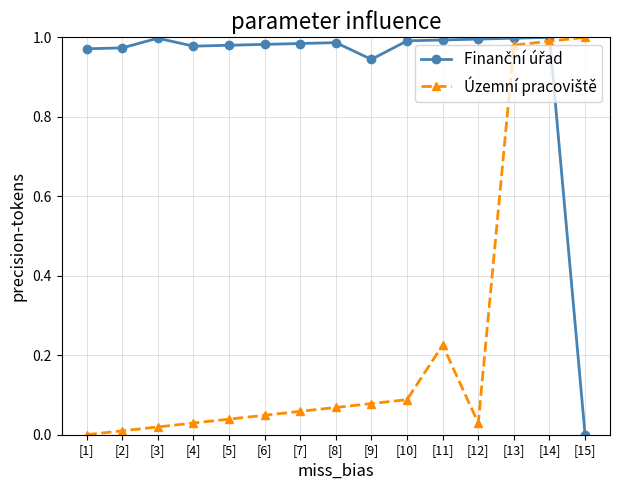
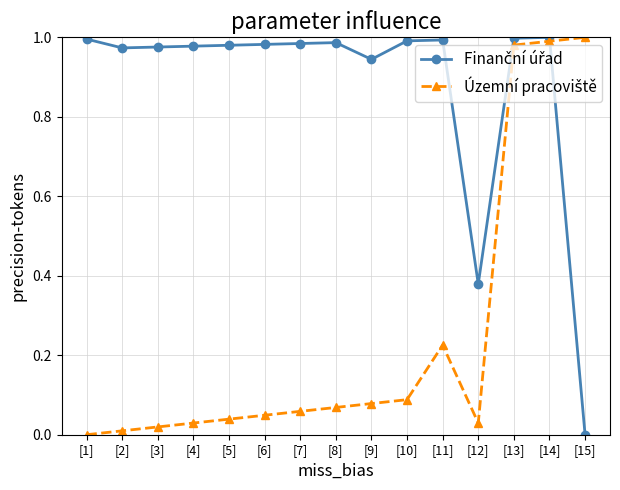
  {
    "Finanční úřad": {
-     "[1]": 0.97,
+     "[1]": 1.00,
      "[2]": 0.97,
-     "[3]": 1.00,
+     "[3]": 0.98,
      "[4]": 0.98,
      "[5]": 0.98,
      "[6]": 0.98,
      "[7]": 0.98,
      "[8]": 0.99,
      "[9]": 0.94,
      "[10]": 0.99,
      "[11]": 0.99,
-     "[12]": 1.00,
+     "[12]": 0.38,
      "[13]": 1.00,
      "[14]": 1.00,
      "[15]": 0.00
    },
    "Územní pracoviště": {
      "[1]": 0.00,
      "[2]": 0.01,
      "[3]": 0.02,
      "[4]": 0.03,
      "[5]": 0.04,
      "[6]": 0.05,
      "[7]": 0.06,
      "[8]": 0.07,
      "[9]": 0.08,
      "[10]": 0.09,
      "[11]": 0.23,
      "[12]": 0.03,
      "[14]": 0.99,
      "[15]": 1.00
    }
  }
